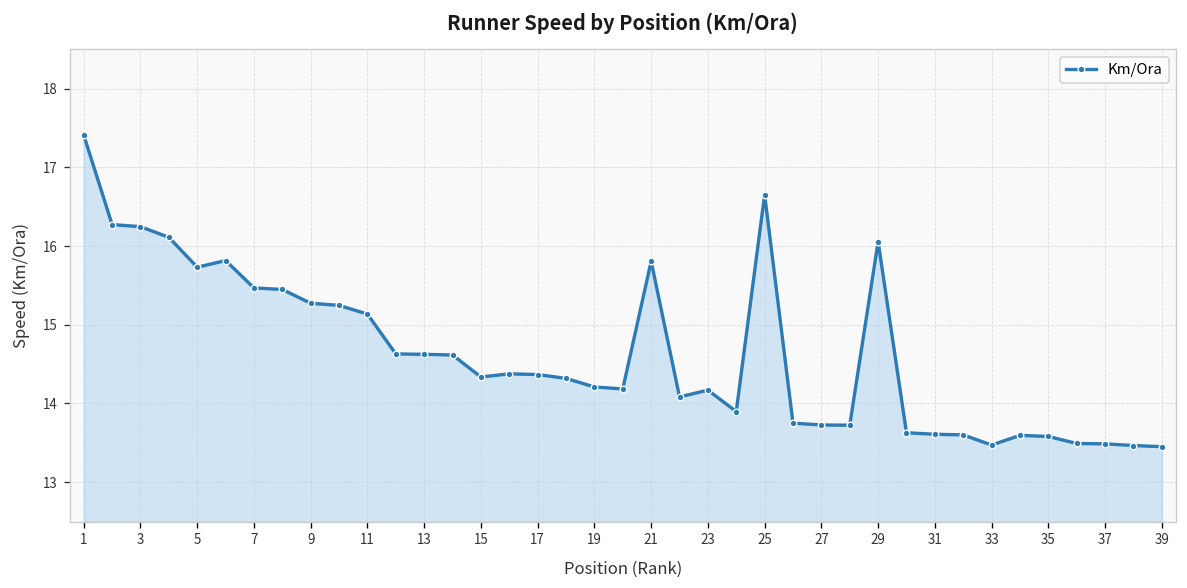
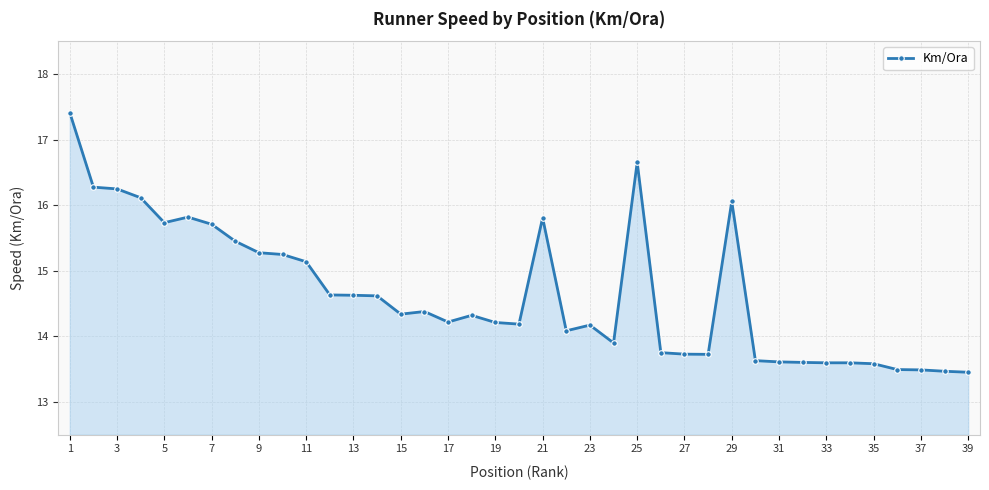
  {
    "1": 17.4,
    "3": 16.2,
    "5": 15.7,
-   "7": 15.5,
+   "7": 15.7,
    "9": 15.3,
    "11": 15.1,
    "13": 14.6,
    "15": 14.3,
-   "17": 14.4,
+   "17": 14.2,
    "19": 14.2,
    "21": 15.8,
    "23": 14.2,
    "25": 16.7,
    "27": 13.7,
    "29": 16.1,
    "31": 13.6,
-   "33": 13.5,
+   "33": 13.6,
    "35": 13.6,
    "37": 13.5,
    "39": 13.5
  }
